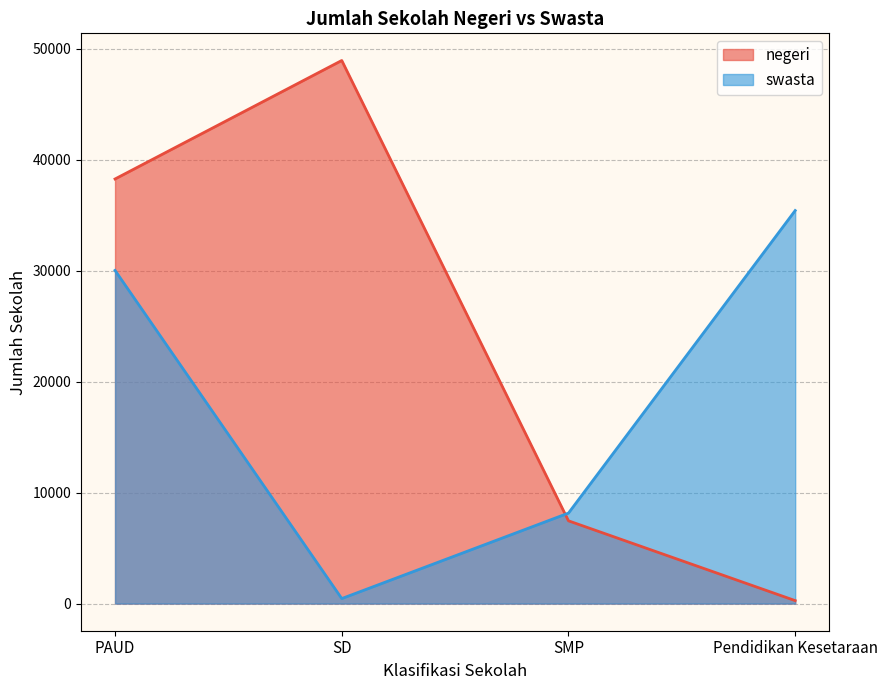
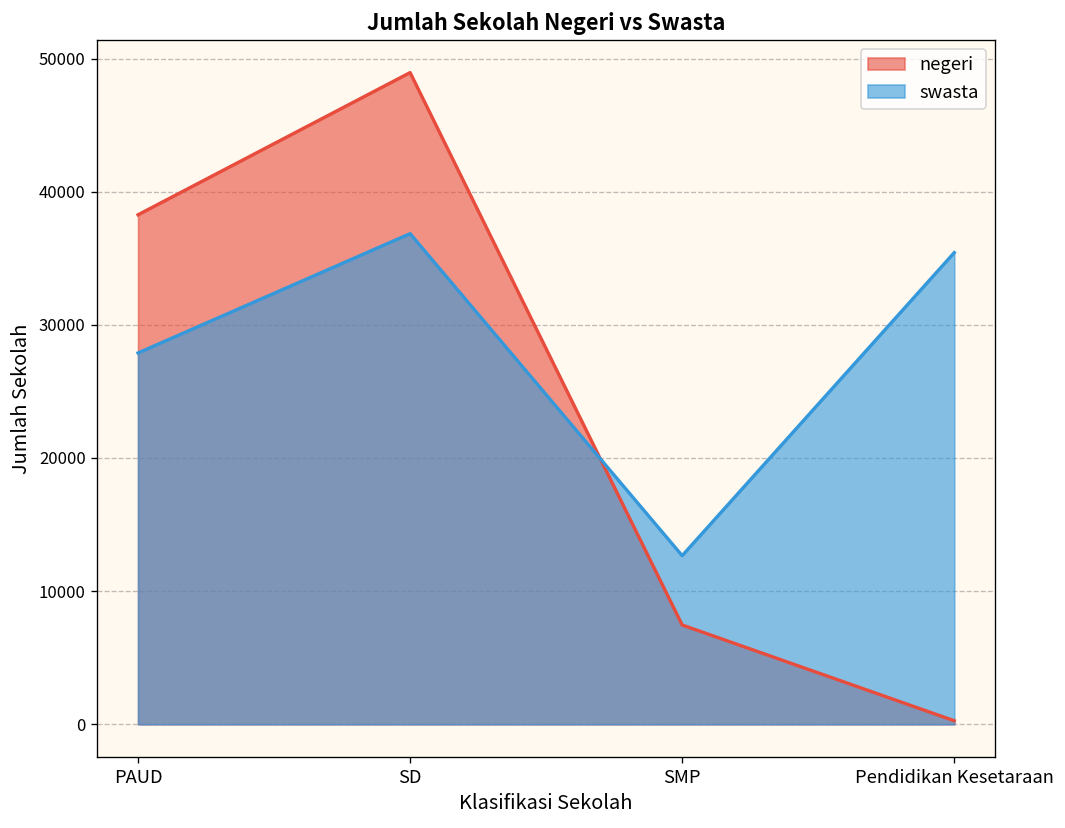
  {
    "negeri": {
      "PAUD": 38300,
      "SD": 48900,
      "SMP": 7500,
      "Pendidikan Kesetaraan": 300
    },
    "swasta": {
-     "PAUD": 30000,
-     "SD": 500,
-     "SMP": 8200,
+     "PAUD": 27900,
+     "SD": 36800,
+     "SMP": 12700,
      "Pendidikan Kesetaraan": 35400
    }
  }
